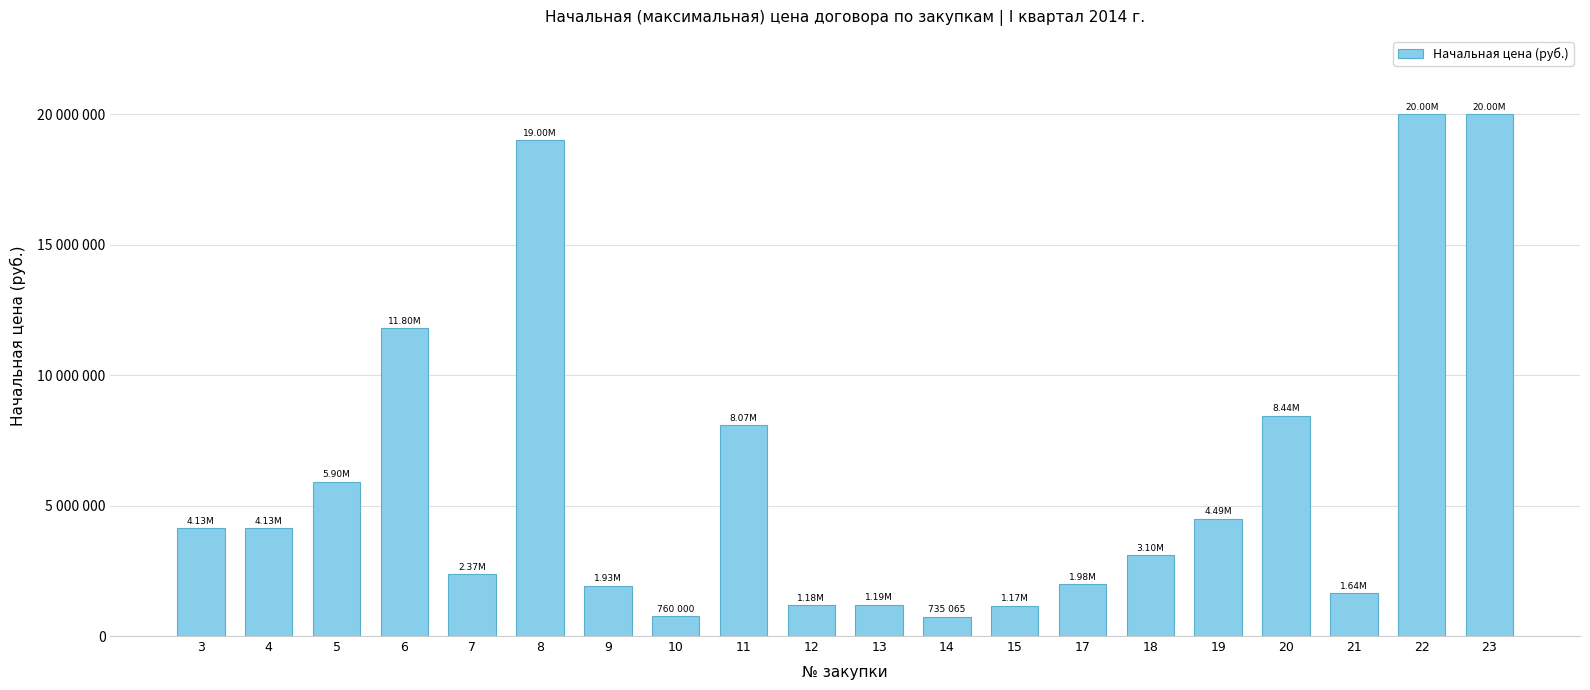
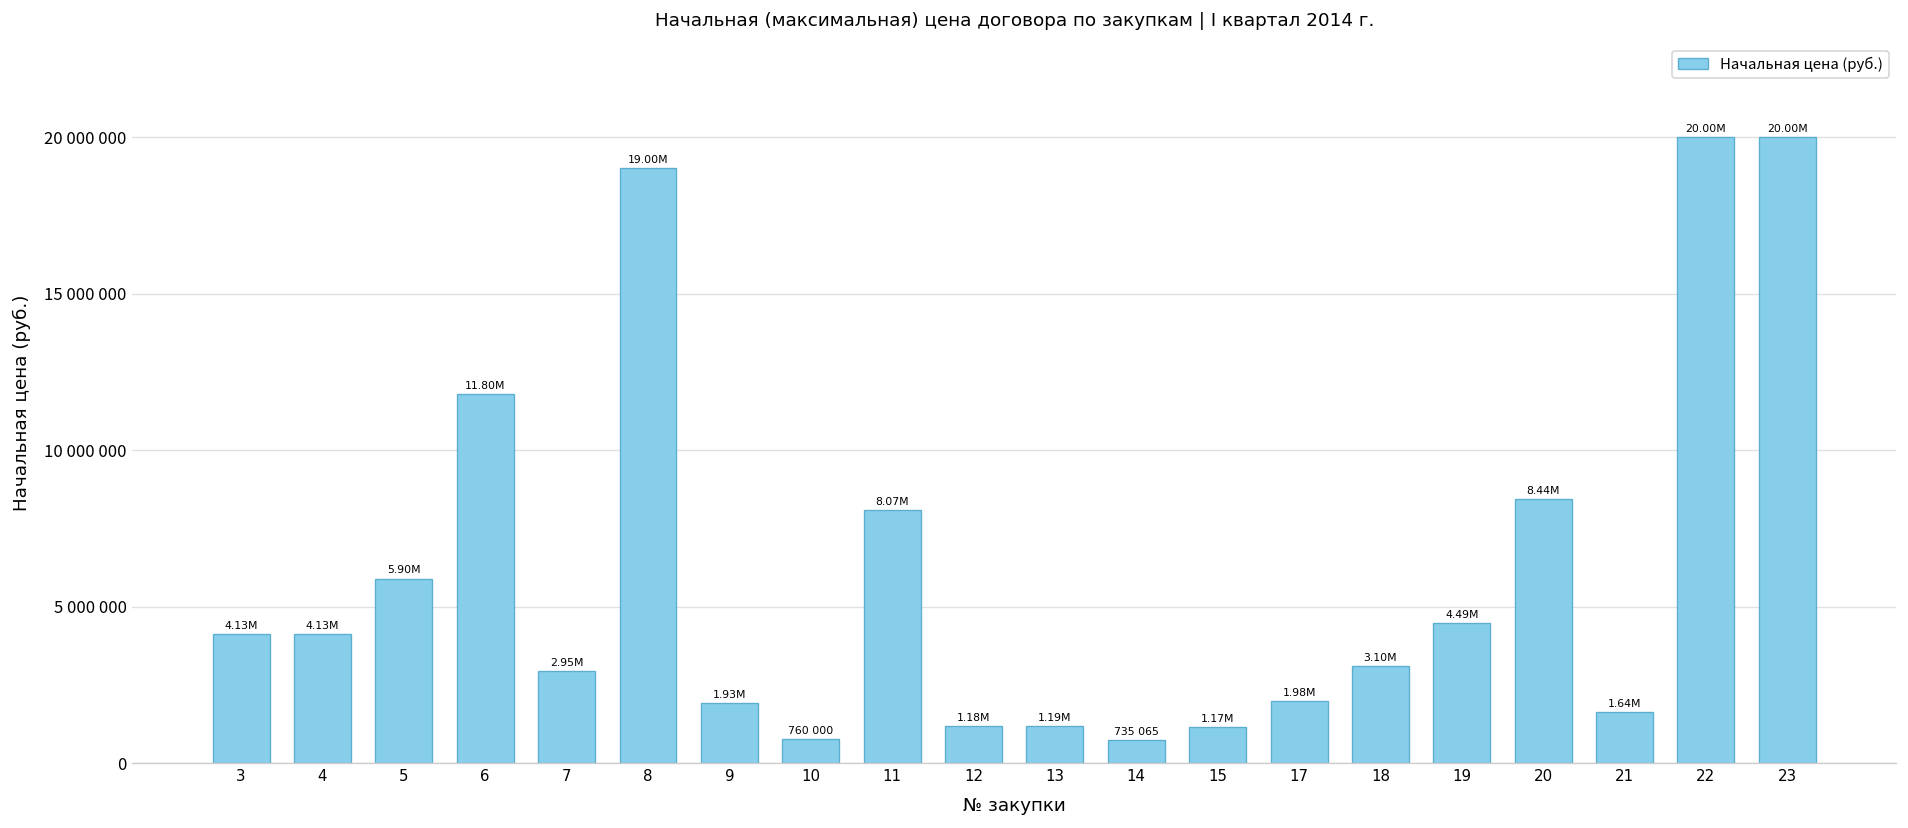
  {
    "3": "4.13M",
    "4": "4.13M",
    "5": "5.90M",
    "6": "11.80M",
-   "7": "2.37M",
+   "7": "2.95M",
    "8": "19.00M",
    "9": "1.93M",
    "11": "8.07M",
    "12": "1.18M",
    "13": "1.19M",
    "15": "1.17M",
    "17": "1.98M",
    "18": "3.10M",
    "19": "4.49M",
    "20": "8.44M",
    "21": "1.64M",
    "22": "20.00M",
    "23": "20.00M"
  }
